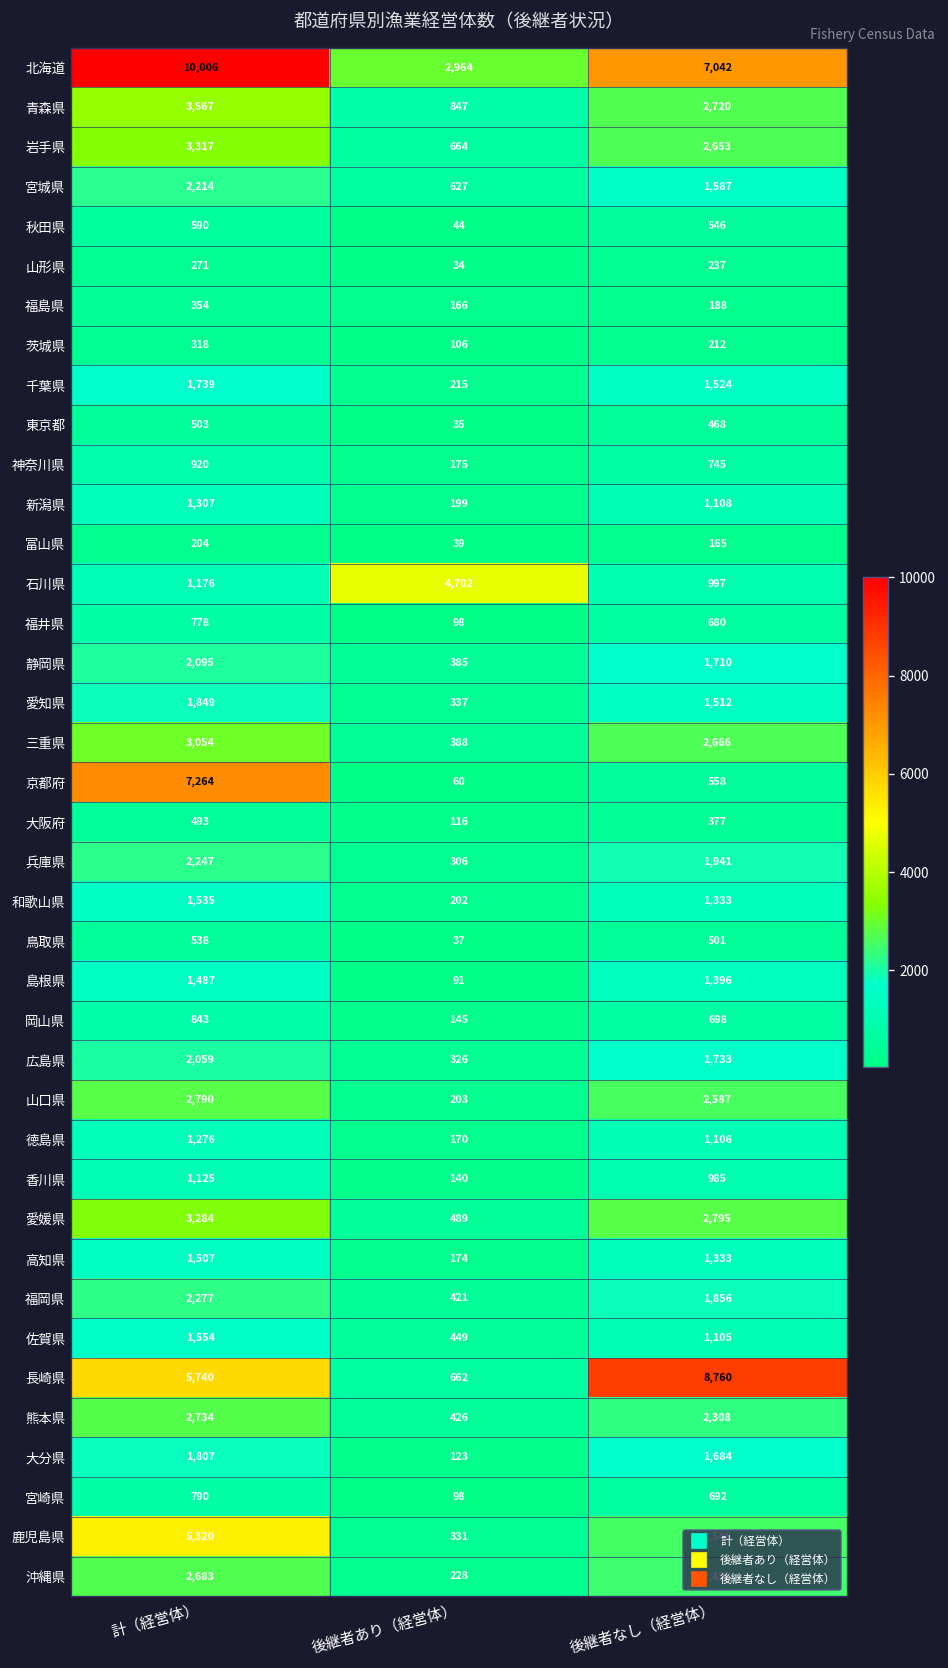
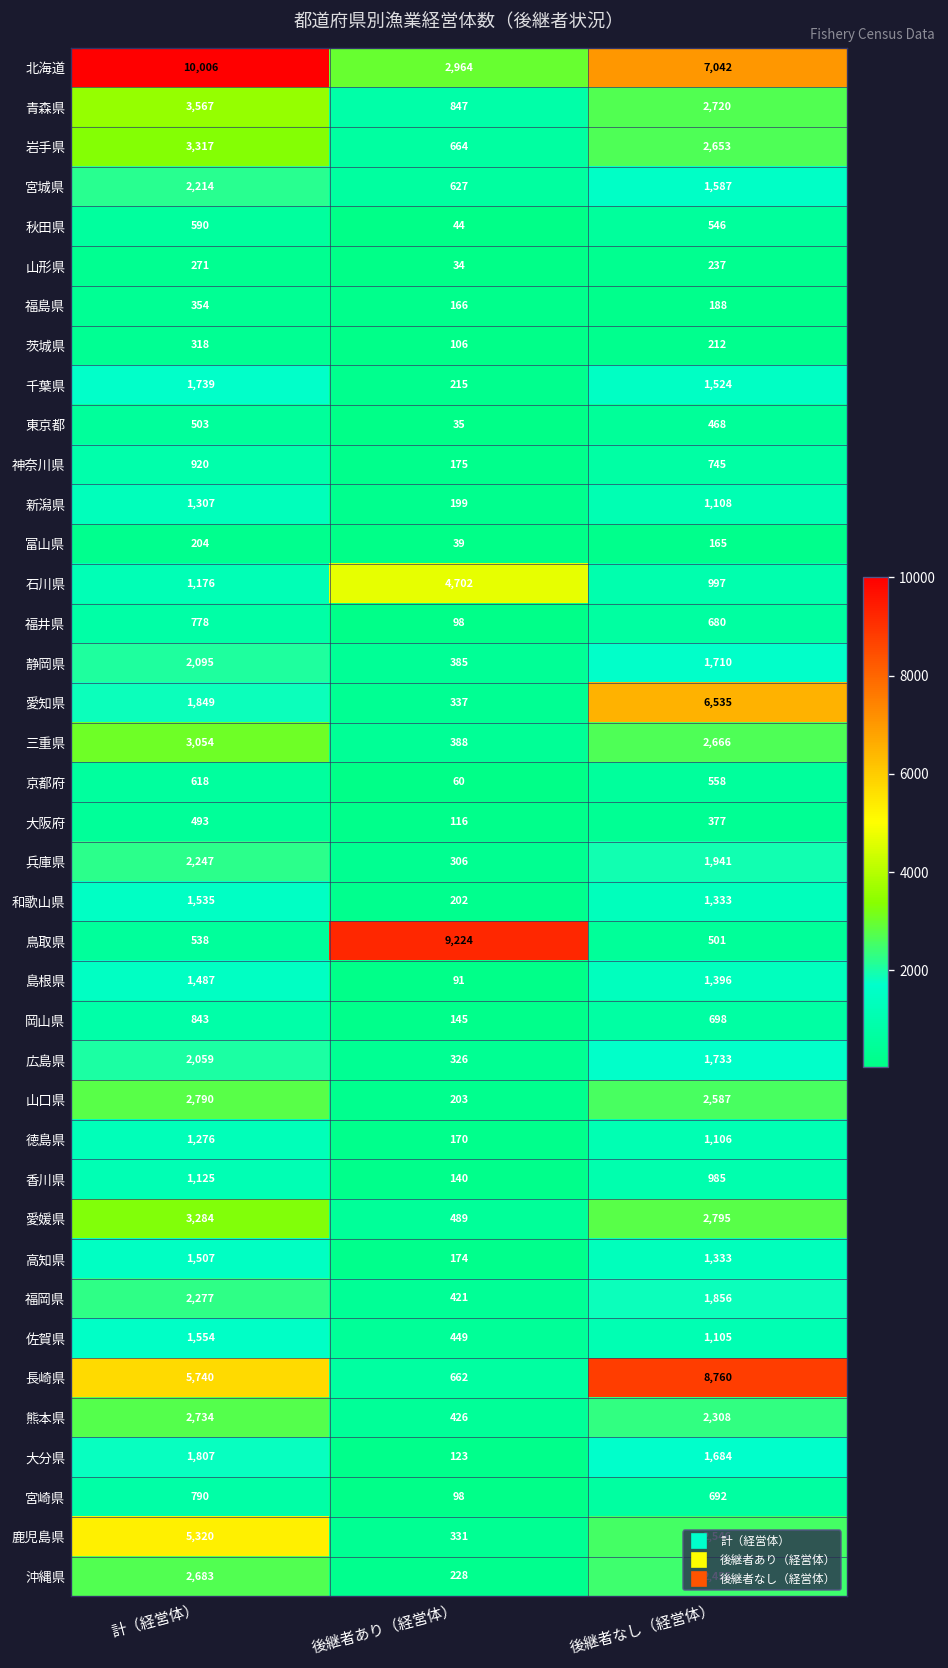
  {
    "北海道": {
      "計（経営体）": "10,006",
      "後継者あり（経営体）": "2,964",
      "後継者なし（経営体）": "7,042"
    },
    "青森県": {
      "計（経営体）": "3,567",
      "後継者あり（経営体）": "847",
      "後継者なし（経営体）": "2,720"
    },
    "岩手県": {
      "計（経営体）": "3,317",
      "後継者あり（経営体）": "664",
      "後継者なし（経営体）": "2,653"
    },
    "宮城県": {
      "計（経営体）": "2,214",
      "後継者あり（経営体）": "627",
      "後継者なし（経営体）": "1,587"
    },
    "秋田県": {
      "計（経営体）": "590",
      "後継者あり（経営体）": "44",
      "後継者なし（経営体）": "546"
    },
    "山形県": {
      "計（経営体）": "271",
      "後継者あり（経営体）": "34",
      "後継者なし（経営体）": "237"
    },
    "福島県": {
      "計（経営体）": "354",
      "後継者あり（経営体）": "166",
      "後継者なし（経営体）": "188"
    },
    "茨城県": {
      "計（経営体）": "318",
      "後継者あり（経営体）": "106",
      "後継者なし（経営体）": "212"
    },
    "千葉県": {
      "計（経営体）": "1,739",
      "後継者あり（経営体）": "215",
      "後継者なし（経営体）": "1,524"
    },
    "東京都": {
      "計（経営体）": "503",
      "後継者あり（経営体）": "35",
      "後継者なし（経営体）": "468"
    },
    "神奈川県": {
      "計（経営体）": "920",
      "後継者あり（経営体）": "175",
      "後継者なし（経営体）": "745"
    },
    "新潟県": {
      "計（経営体）": "1,307",
      "後継者あり（経営体）": "199",
      "後継者なし（経営体）": "1,108"
    },
    "富山県": {
      "計（経営体）": "204",
      "後継者あり（経営体）": "39",
      "後継者なし（経営体）": "165"
    },
    "石川県": {
      "計（経営体）": "1,176",
      "後継者あり（経営体）": "4,702",
      "後継者なし（経営体）": "997"
    },
    "福井県": {
      "計（経営体）": "778",
      "後継者あり（経営体）": "98",
      "後継者なし（経営体）": "680"
    },
    "静岡県": {
      "計（経営体）": "2,095",
      "後継者あり（経営体）": "385",
      "後継者なし（経営体）": "1,710"
    },
    "愛知県": {
      "計（経営体）": "1,849",
      "後継者あり（経営体）": "337",
-     "後継者なし（経営体）": "1,512"
+     "後継者なし（経営体）": "6,535"
    },
    "三重県": {
      "計（経営体）": "3,054",
      "後継者あり（経営体）": "388",
      "後継者なし（経営体）": "2,666"
    },
    "京都府": {
-     "計（経営体）": "7,264",
+     "計（経営体）": "618",
      "後継者あり（経営体）": "60",
      "後継者なし（経営体）": "558"
    },
    "大阪府": {
      "計（経営体）": "493",
      "後継者あり（経営体）": "116",
      "後継者なし（経営体）": "377"
    },
    "兵庫県": {
      "計（経営体）": "2,247",
      "後継者あり（経営体）": "306",
      "後継者なし（経営体）": "1,941"
    },
    "和歌山県": {
      "計（経営体）": "1,535",
      "後継者あり（経営体）": "202",
      "後継者なし（経営体）": "1,333"
    },
    "鳥取県": {
      "計（経営体）": "538",
-     "後継者あり（経営体）": "37",
+     "後継者あり（経営体）": "9,224",
      "後継者なし（経営体）": "501"
    },
    "島根県": {
      "計（経営体）": "1,487",
      "後継者あり（経営体）": "91",
      "後継者なし（経営体）": "1,396"
    },
    "岡山県": {
      "計（経営体）": "843",
      "後継者あり（経営体）": "145",
      "後継者なし（経営体）": "698"
    },
    "広島県": {
      "計（経営体）": "2,059",
      "後継者あり（経営体）": "326",
      "後継者なし（経営体）": "1,733"
    },
    "山口県": {
      "計（経営体）": "2,790",
      "後継者あり（経営体）": "203",
      "後継者なし（経営体）": "2,587"
    },
    "徳島県": {
      "計（経営体）": "1,276",
      "後継者あり（経営体）": "170",
      "後継者なし（経営体）": "1,106"
    },
    "香川県": {
      "計（経営体）": "1,125",
      "後継者あり（経営体）": "140",
      "後継者なし（経営体）": "985"
    },
    "愛媛県": {
      "計（経営体）": "3,284",
      "後継者あり（経営体）": "489",
      "後継者なし（経営体）": "2,795"
    },
    "高知県": {
      "計（経営体）": "1,507",
      "後継者あり（経営体）": "174",
      "後継者なし（経営体）": "1,333"
    },
    "福岡県": {
      "計（経営体）": "2,277",
      "後継者あり（経営体）": "421",
      "後継者なし（経営体）": "1,856"
    },
    "佐賀県": {
      "計（経営体）": "1,554",
      "後継者あり（経営体）": "449",
      "後継者なし（経営体）": "1,105"
    },
    "長崎県": {
      "計（経営体）": "5,740",
      "後継者あり（経営体）": "662",
      "後継者なし（経営体）": "8,760"
    },
    "熊本県": {
      "計（経営体）": "2,734",
      "後継者あり（経営体）": "426",
      "後継者なし（経営体）": "2,308"
    },
    "大分県": {
      "計（経営体）": "1,807",
      "後継者あり（経営体）": "123",
      "後継者なし（経営体）": "1,684"
    },
    "宮崎県": {
      "計（経営体）": "790",
      "後継者あり（経営体）": "98",
      "後継者なし（経営体）": "692"
    },
    "鹿児島県": {
      "計（経営体）": "5,320",
      "後継者あり（経営体）": "331"
    },
    "沖縄県": {
      "計（経営体）": "2,683",
      "後継者あり（経営体）": "228"
    }
  }
